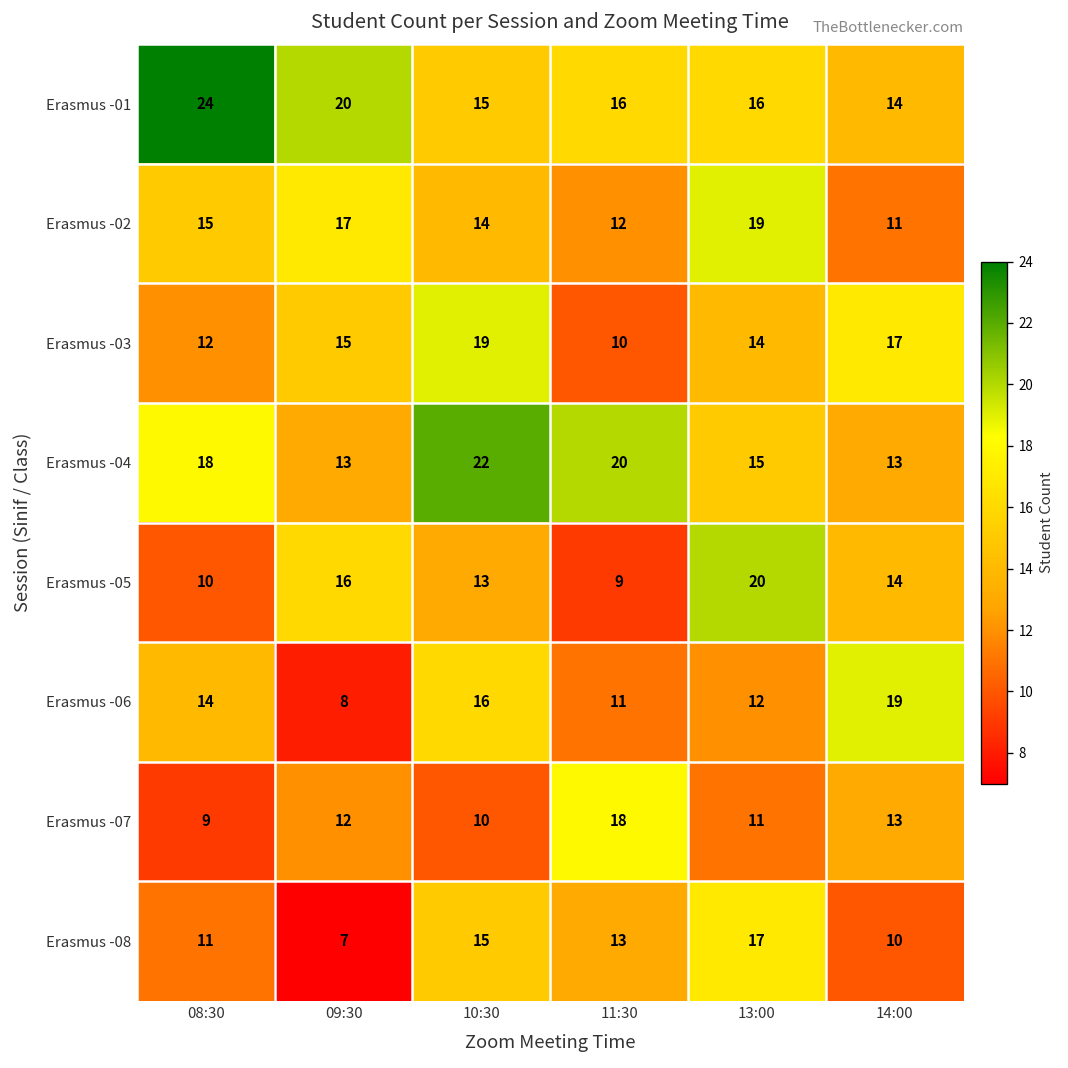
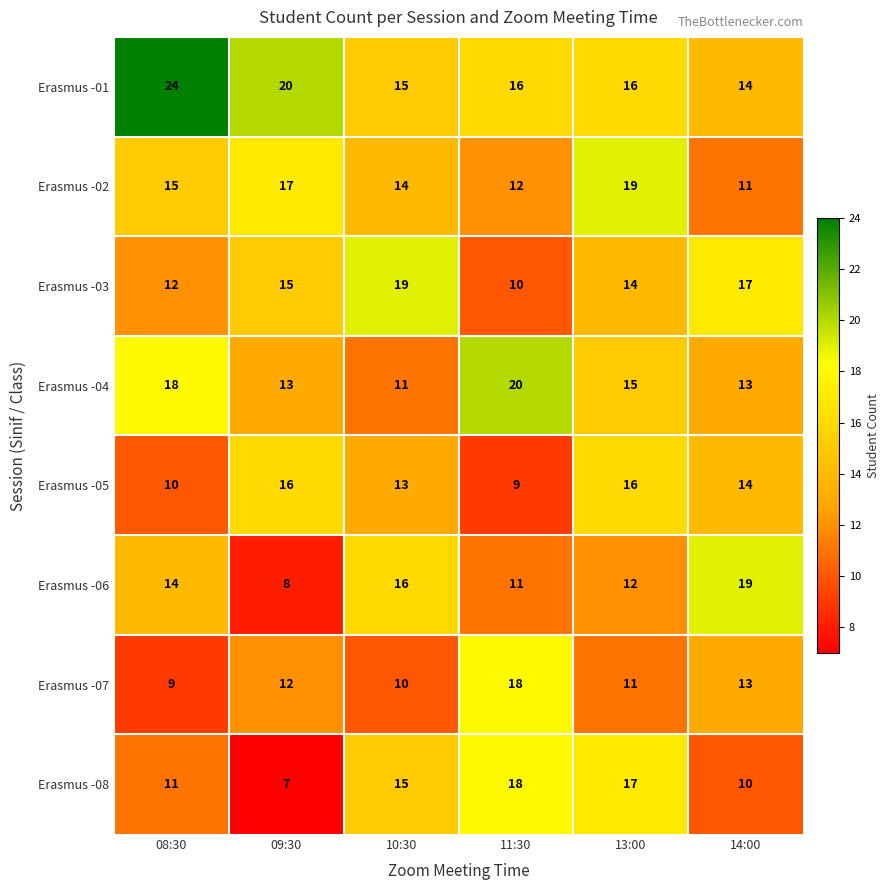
  {
    "Erasmus -01": {
      "08:30": 24,
      "09:30": 20,
      "10:30": 15,
      "11:30": 16,
      "13:00": 16,
      "14:00": 14
    },
    "Erasmus -02": {
      "08:30": 15,
      "09:30": 17,
      "10:30": 14,
      "11:30": 12,
      "13:00": 19,
      "14:00": 11
    },
    "Erasmus -03": {
      "08:30": 12,
      "09:30": 15,
      "10:30": 19,
      "11:30": 10,
      "13:00": 14,
      "14:00": 17
    },
    "Erasmus -04": {
      "08:30": 18,
      "09:30": 13,
-     "10:30": 22,
+     "10:30": 11,
      "11:30": 20,
      "13:00": 15,
      "14:00": 13
    },
    "Erasmus -05": {
      "08:30": 10,
      "09:30": 16,
      "10:30": 13,
      "11:30": 9,
-     "13:00": 20,
+     "13:00": 16,
      "14:00": 14
    },
    "Erasmus -06": {
      "08:30": 14,
      "09:30": 8,
      "10:30": 16,
      "11:30": 11,
      "13:00": 12,
      "14:00": 19
    },
    "Erasmus -07": {
      "08:30": 9,
      "09:30": 12,
      "10:30": 10,
      "11:30": 18,
      "13:00": 11,
      "14:00": 13
    },
    "Erasmus -08": {
      "08:30": 11,
      "09:30": 7,
      "10:30": 15,
-     "11:30": 13,
+     "11:30": 18,
      "13:00": 17,
      "14:00": 10
    }
  }
